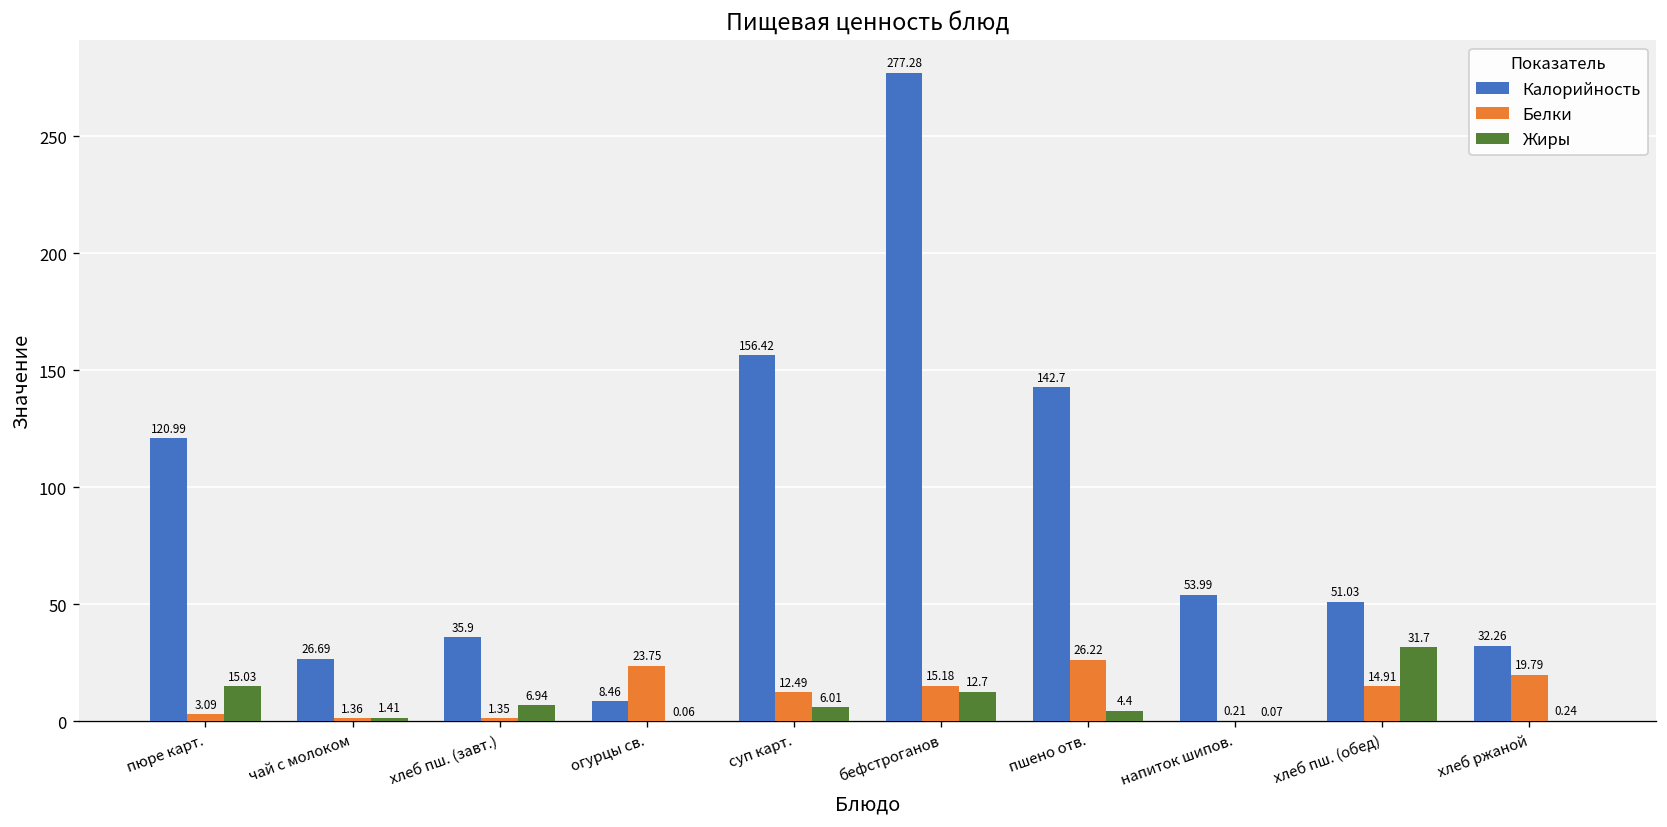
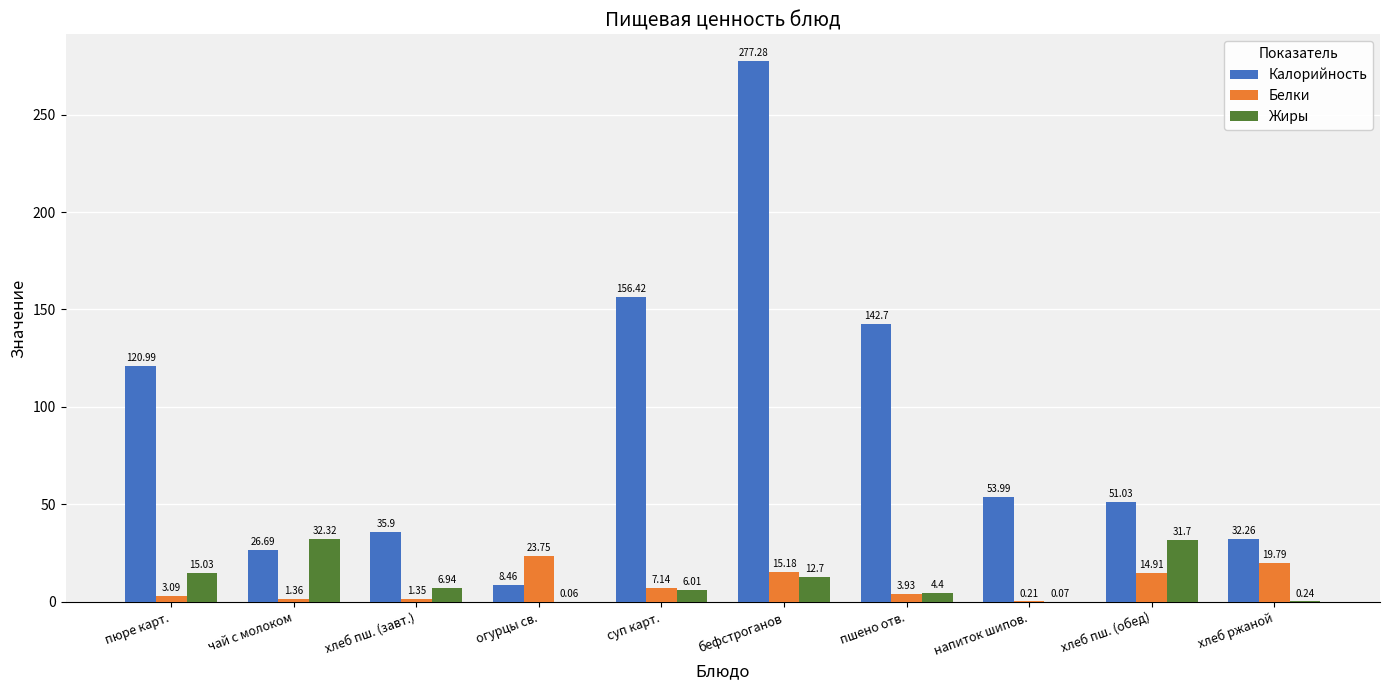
  {
    "Калорийность": {
      "пюре карт.": 120.99,
      "чай с молоком": 26.69,
      "хлеб пш. (завт.)": 35.9,
      "огурцы св.": 8.46,
      "суп карт.": 156.42,
      "бефстроганов": 277.28,
      "пшено отв.": 142.7,
      "напиток шипов.": 53.99,
      "хлеб пш. (обед)": 51.03,
      "хлеб ржаной": 32.26
    },
    "Белки": {
      "пюре карт.": 3.09,
      "чай с молоком": 1.36,
      "хлеб пш. (завт.)": 1.35,
      "огурцы св.": 23.75,
-     "суп карт.": 12.49,
+     "суп карт.": 7.14,
      "бефстроганов": 15.18,
-     "пшено отв.": 26.22,
+     "пшено отв.": 3.93,
      "напиток шипов.": 0.21,
      "хлеб пш. (обед)": 14.91,
      "хлеб ржаной": 19.79
    },
    "Жиры": {
      "пюре карт.": 15.03,
-     "чай с молоком": 1.41,
+     "чай с молоком": 32.32,
      "хлеб пш. (завт.)": 6.94,
      "огурцы св.": 0.06,
      "суп карт.": 6.01,
      "бефстроганов": 12.7,
      "пшено отв.": 4.4,
      "напиток шипов.": 0.07,
      "хлеб пш. (обед)": 31.7,
      "хлеб ржаной": 0.24
    }
  }
